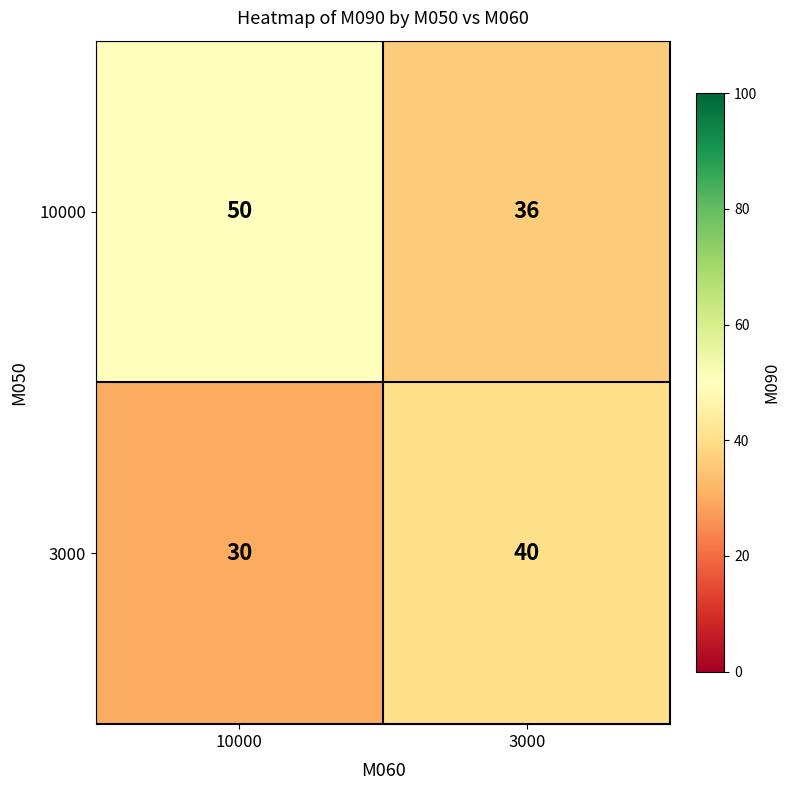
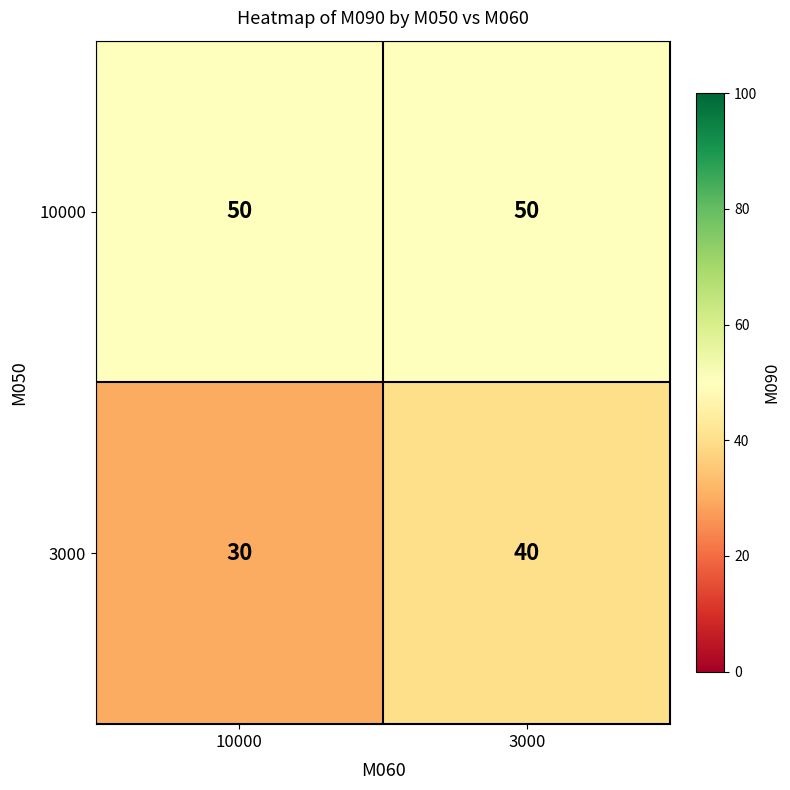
  {
    "10000": {
      "10000": 50,
-     "3000": 36
+     "3000": 50
    },
    "3000": {
      "10000": 30,
      "3000": 40
    }
  }
